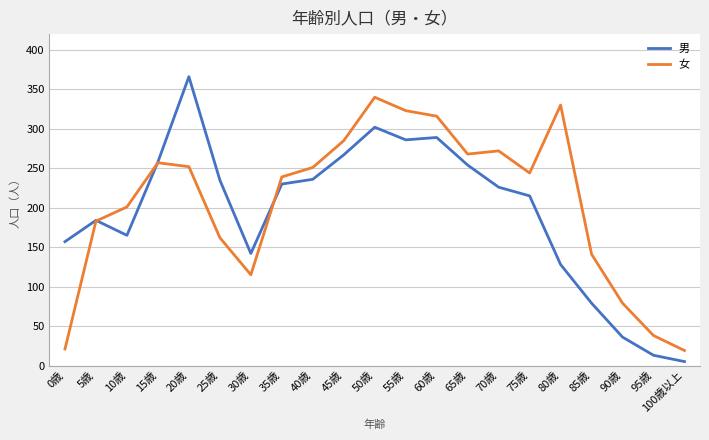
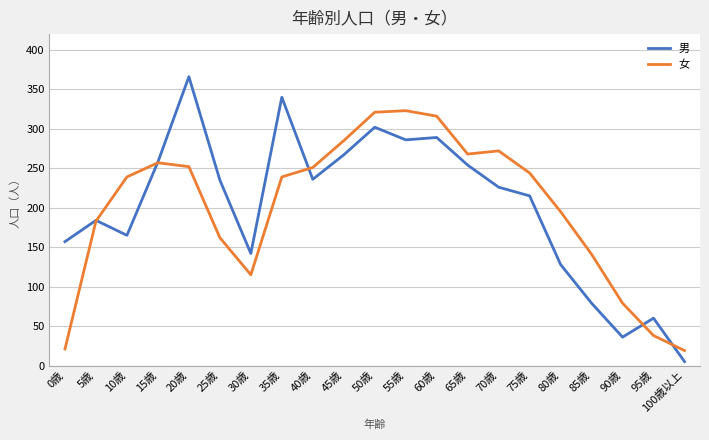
  {
    "男": {
      "0歳": 160,
      "10歳": 170,
      "20歳": 370,
      "25歳": 240,
      "30歳": 140,
-     "35歳": 230,
+     "35歳": 340,
      "40歳": 240,
      "45歳": 270,
      "50歳": 300,
      "55歳": 290,
      "60歳": 290,
      "65歳": 250,
      "70歳": 230,
      "75歳": 220,
      "80歳": 130,
      "85歳": 80,
      "90歳": 40,
-     "95歳": 10,
+     "95歳": 60,
      "100歳以上": 10
    },
    "女": {
      "0歳": 20,
-     "10歳": 200,
+     "10歳": 240,
      "20歳": 250,
      "25歳": 160,
      "30歳": 120,
      "35歳": 240,
      "40歳": 250,
      "45歳": 290,
-     "50歳": 340,
+     "50歳": 320,
      "55歳": 320,
      "60歳": 320,
      "65歳": 270,
      "70歳": 270,
      "75歳": 240,
-     "80歳": 330,
+     "80歳": 200,
      "85歳": 140,
      "90歳": 80,
      "95歳": 40,
      "100歳以上": 20
    }
  }
